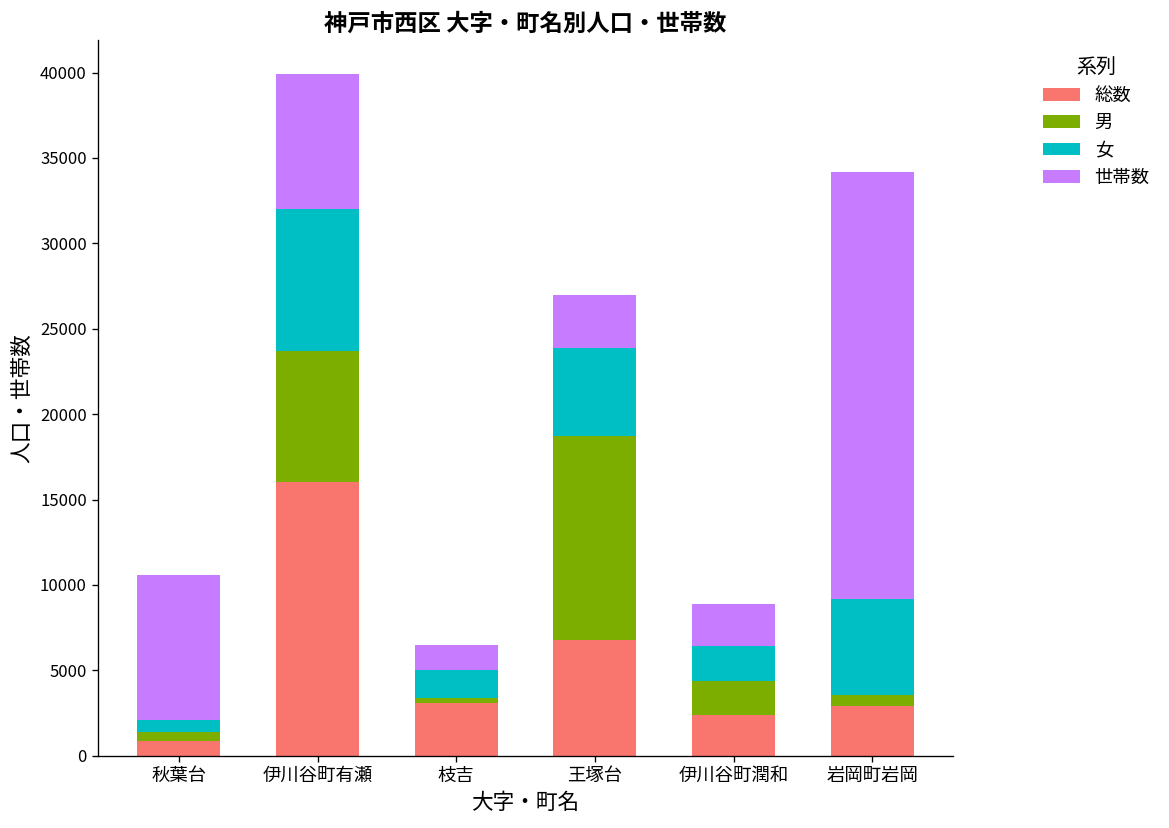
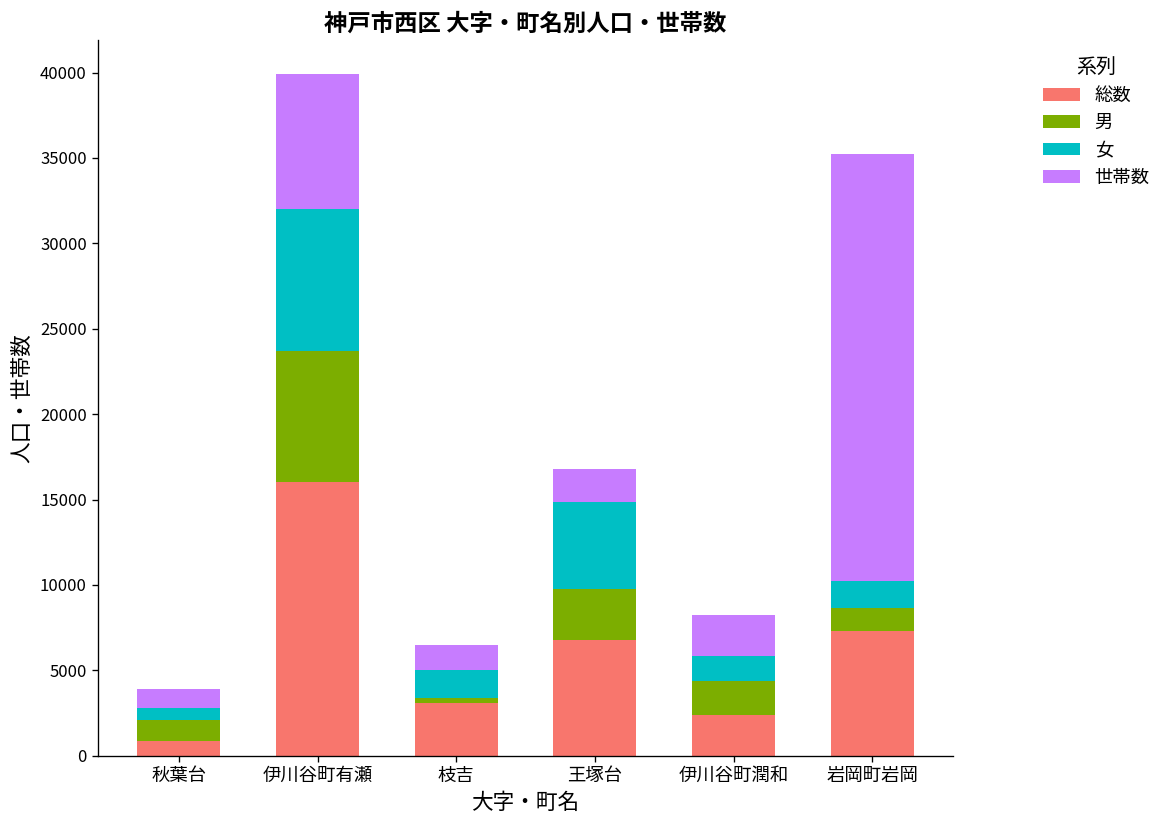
  {
    "総数": {
      "秋葉台": 900,
      "伊川谷町有瀬": 16000,
      "枝吉": 3100,
      "王塚台": 6700,
      "伊川谷町潤和": 2400,
-     "岩岡町岩岡": 2900
+     "岩岡町岩岡": 7300
    },
    "男": {
-     "秋葉台": 500,
+     "秋葉台": 1200,
      "伊川谷町有瀬": 7700,
      "枝吉": 300,
-     "王塚台": 12000,
+     "王塚台": 3000,
      "伊川谷町潤和": 2000,
-     "岩岡町岩岡": 600
+     "岩岡町岩岡": 1300
    },
    "女": {
      "秋葉台": 700,
      "伊川谷町有瀬": 8300,
      "枝吉": 1600,
      "王塚台": 5100,
-     "伊川谷町潤和": 2100,
-     "岩岡町岩岡": 5600
+     "伊川谷町潤和": 1400,
+     "岩岡町岩岡": 1600
    },
    "世帯数": {
-     "秋葉台": 8500,
+     "秋葉台": 1100,
      "伊川谷町有瀬": 7900,
      "枝吉": 1500,
-     "王塚台": 3100,
+     "王塚台": 1900,
      "伊川谷町潤和": 2400,
      "岩岡町岩岡": 25000
    }
  }
